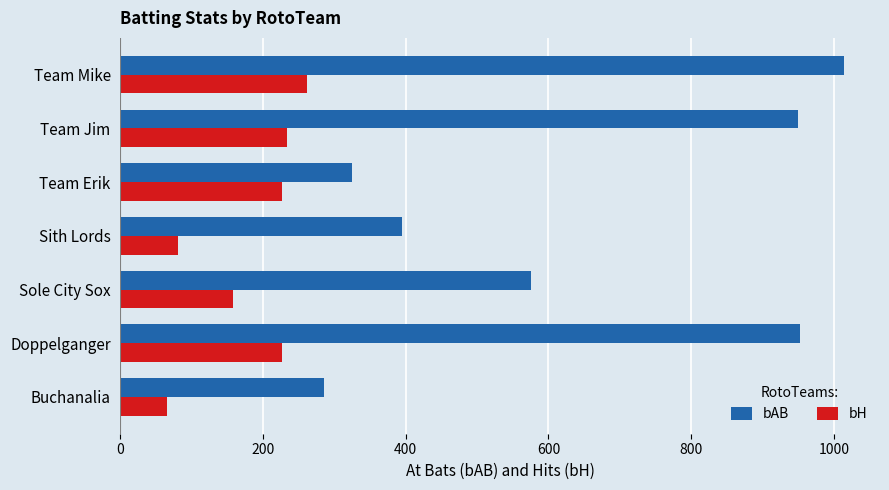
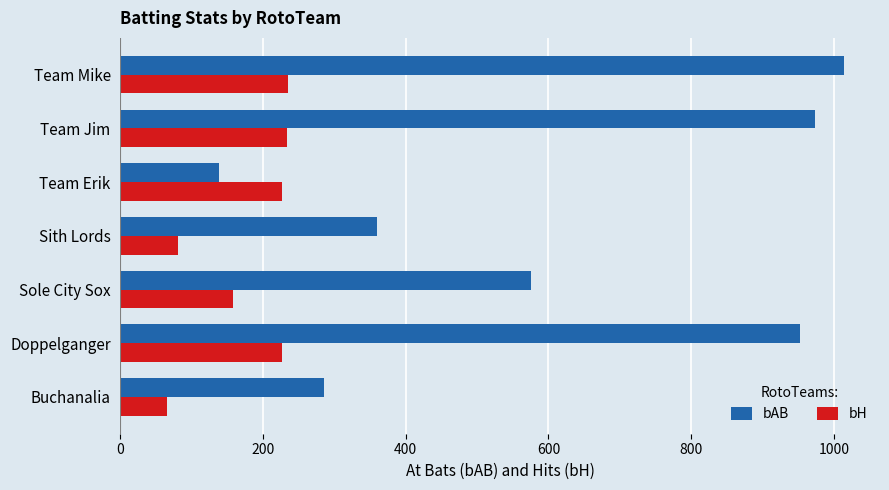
  {
    "bAB": {
      "Team Mike": 1010,
-     "Team Jim": 950,
-     "Team Erik": 320,
-     "Sith Lords": 400,
+     "Team Jim": 970,
+     "Team Erik": 140,
+     "Sith Lords": 360,
      "Sole City Sox": 580,
      "Doppelganger": 950,
      "Buchanalia": 290
    },
    "bH": {
-     "Team Mike": 260,
+     "Team Mike": 240,
      "Team Jim": 230,
      "Team Erik": 230,
      "Sith Lords": 80,
      "Sole City Sox": 160,
      "Doppelganger": 230,
      "Buchanalia": 70
    }
  }
